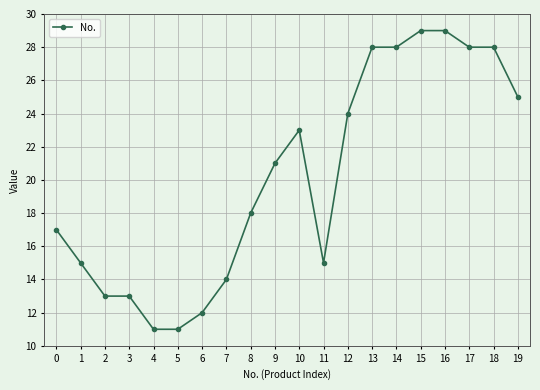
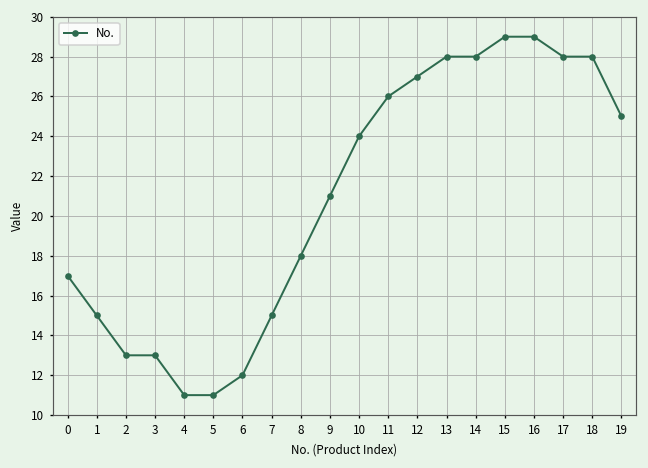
  {
    "0": 17,
    "1": 15,
    "2": 13,
    "3": 13,
    "4": 11,
    "5": 11,
    "6": 12,
-   "7": 14,
+   "7": 15,
    "8": 18,
    "9": 21,
-   "10": 23,
-   "11": 15,
-   "12": 24,
+   "10": 24,
+   "11": 26,
+   "12": 27,
    "13": 28,
    "14": 28,
    "15": 29,
    "16": 29,
    "17": 28,
    "18": 28,
    "19": 25
  }
